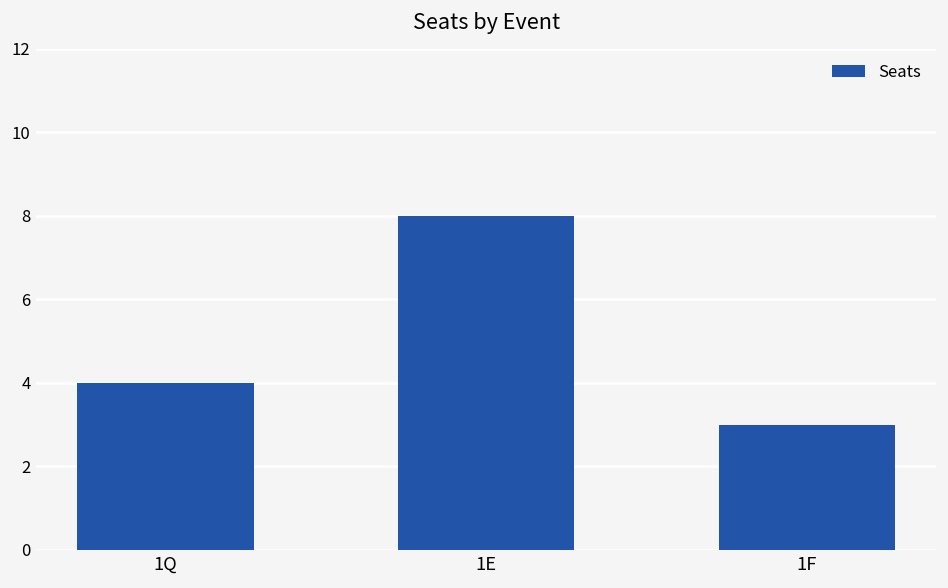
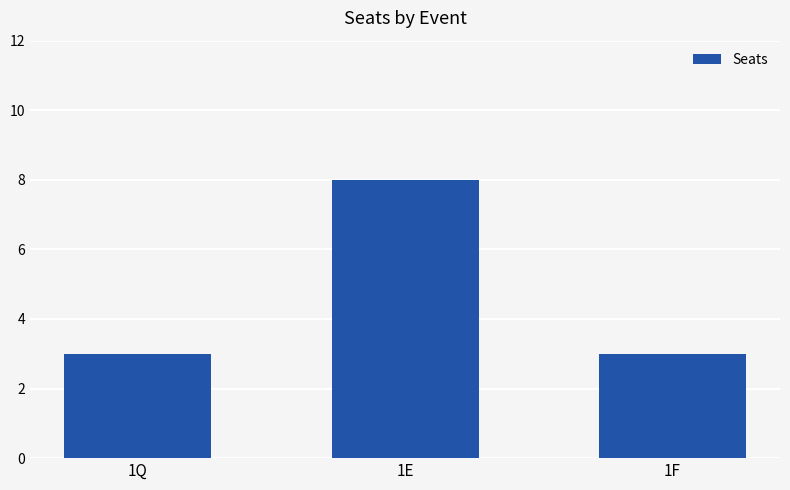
  {
-   "1Q": 4,
+   "1Q": 3,
    "1E": 8,
    "1F": 3
  }
